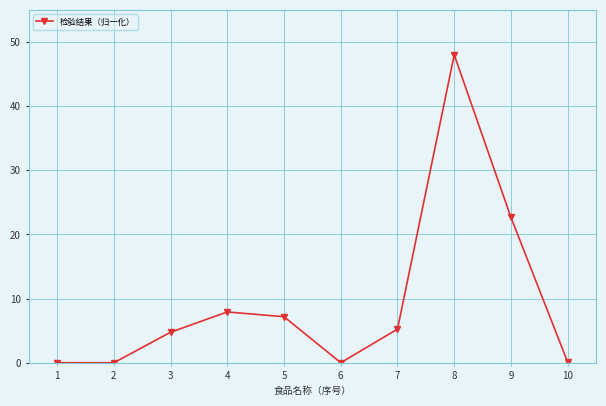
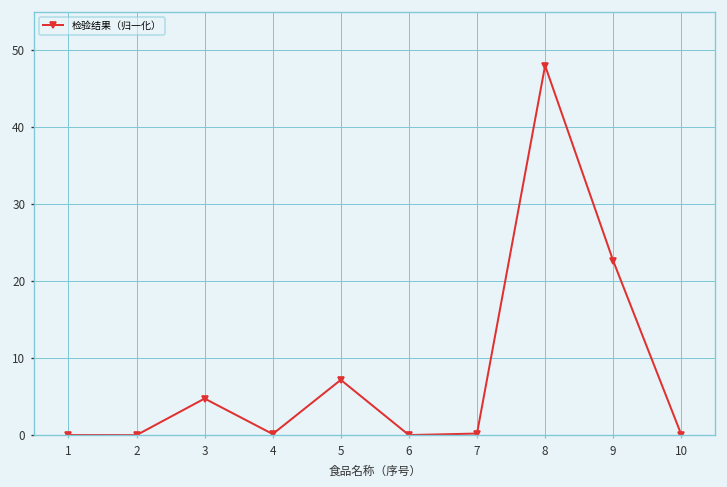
  {
    "1": 0,
    "2": 0,
    "3": 5,
-   "4": 8,
+   "4": 0,
    "5": 7,
    "6": 0,
-   "7": 5,
+   "7": 0,
    "8": 48,
    "9": 23,
    "10": 0
  }
